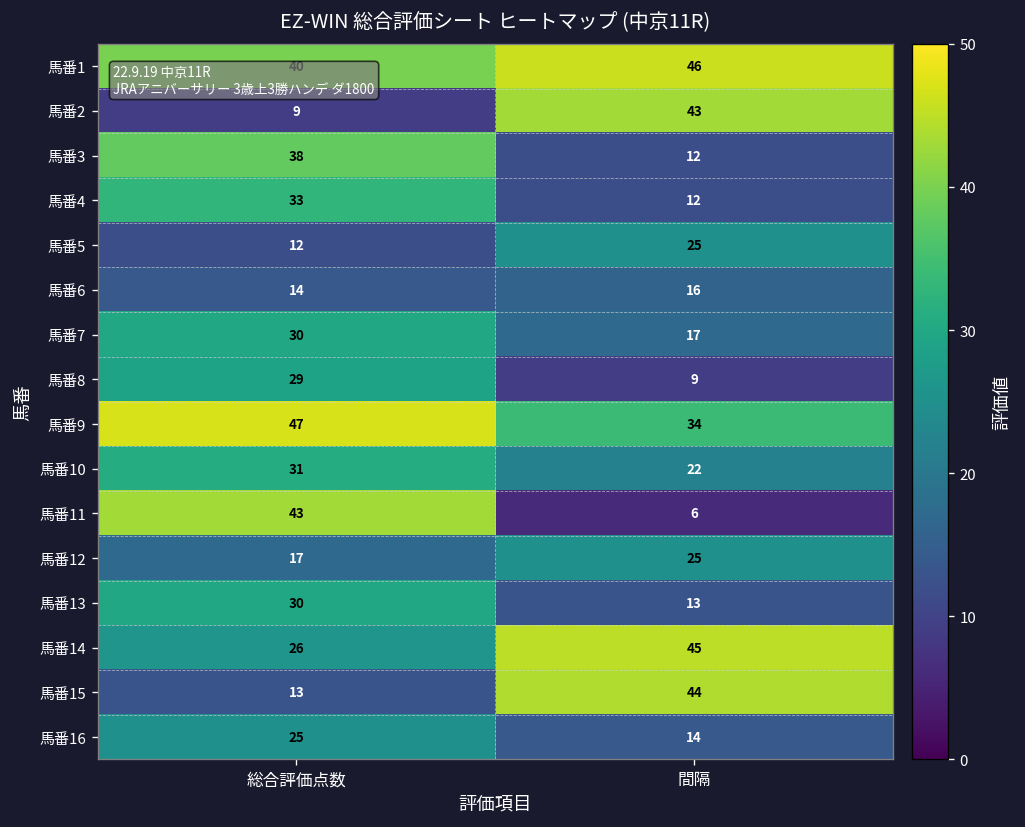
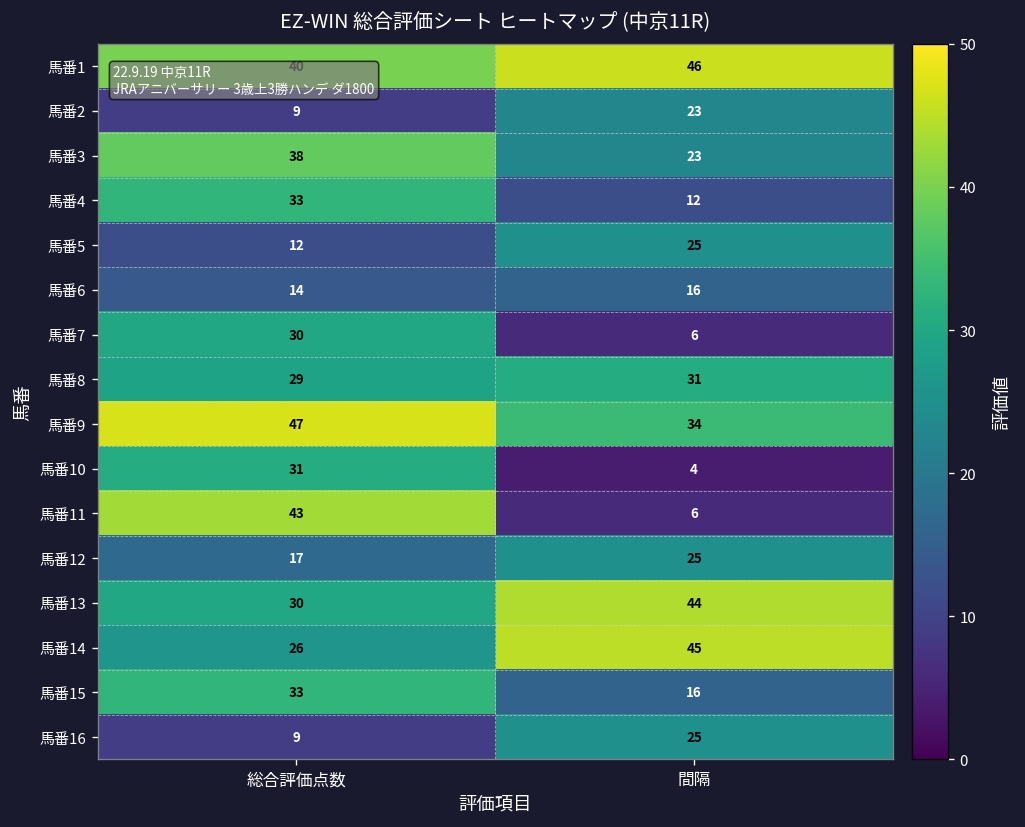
  {
    "馬番1": {
      "間隔": 46
    },
    "馬番2": {
      "総合評価点数": 9,
-     "間隔": 43
+     "間隔": 23
    },
    "馬番3": {
      "総合評価点数": 38,
-     "間隔": 12
+     "間隔": 23
    },
    "馬番4": {
      "総合評価点数": 33,
      "間隔": 12
    },
    "馬番5": {
      "総合評価点数": 12,
      "間隔": 25
    },
    "馬番6": {
      "総合評価点数": 14,
      "間隔": 16
    },
    "馬番7": {
      "総合評価点数": 30,
-     "間隔": 17
+     "間隔": 6
    },
    "馬番8": {
      "総合評価点数": 29,
-     "間隔": 9
+     "間隔": 31
    },
    "馬番9": {
      "総合評価点数": 47,
      "間隔": 34
    },
    "馬番10": {
      "総合評価点数": 31,
-     "間隔": 22
+     "間隔": 4
    },
    "馬番11": {
      "総合評価点数": 43,
      "間隔": 6
    },
    "馬番12": {
      "総合評価点数": 17,
      "間隔": 25
    },
    "馬番13": {
      "総合評価点数": 30,
-     "間隔": 13
+     "間隔": 44
    },
    "馬番14": {
      "総合評価点数": 26,
      "間隔": 45
    },
    "馬番15": {
-     "総合評価点数": 13,
-     "間隔": 44
+     "総合評価点数": 33,
+     "間隔": 16
    },
    "馬番16": {
-     "総合評価点数": 25,
-     "間隔": 14
+     "総合評価点数": 9,
+     "間隔": 25
    }
  }
